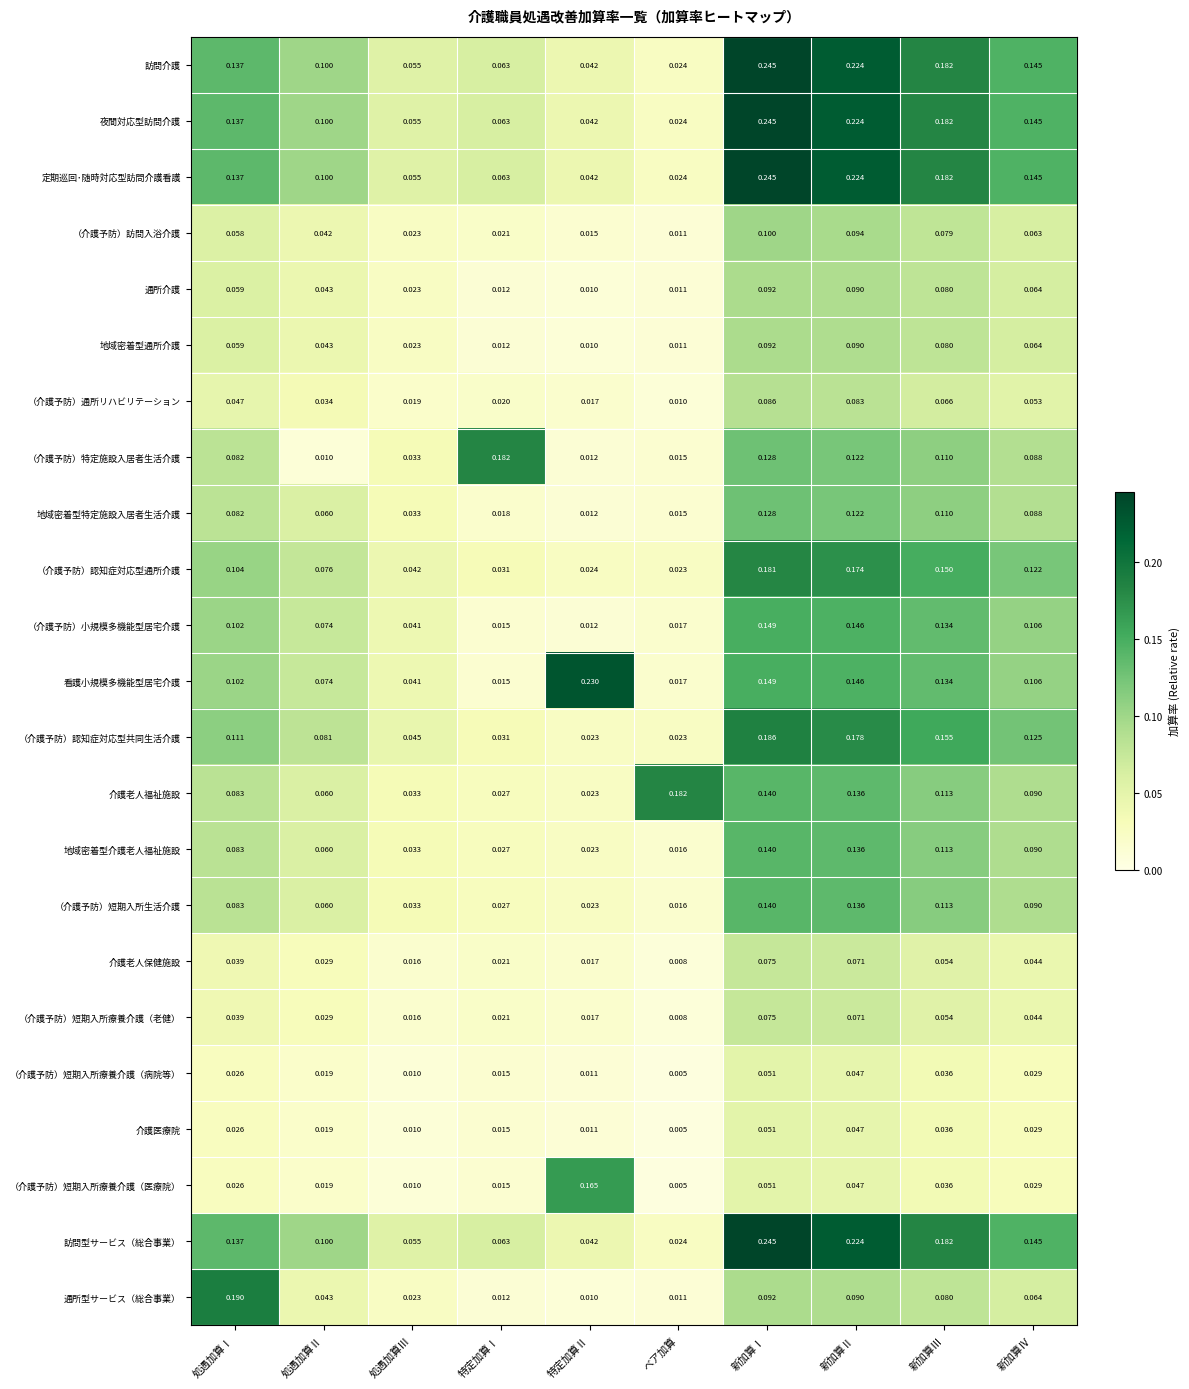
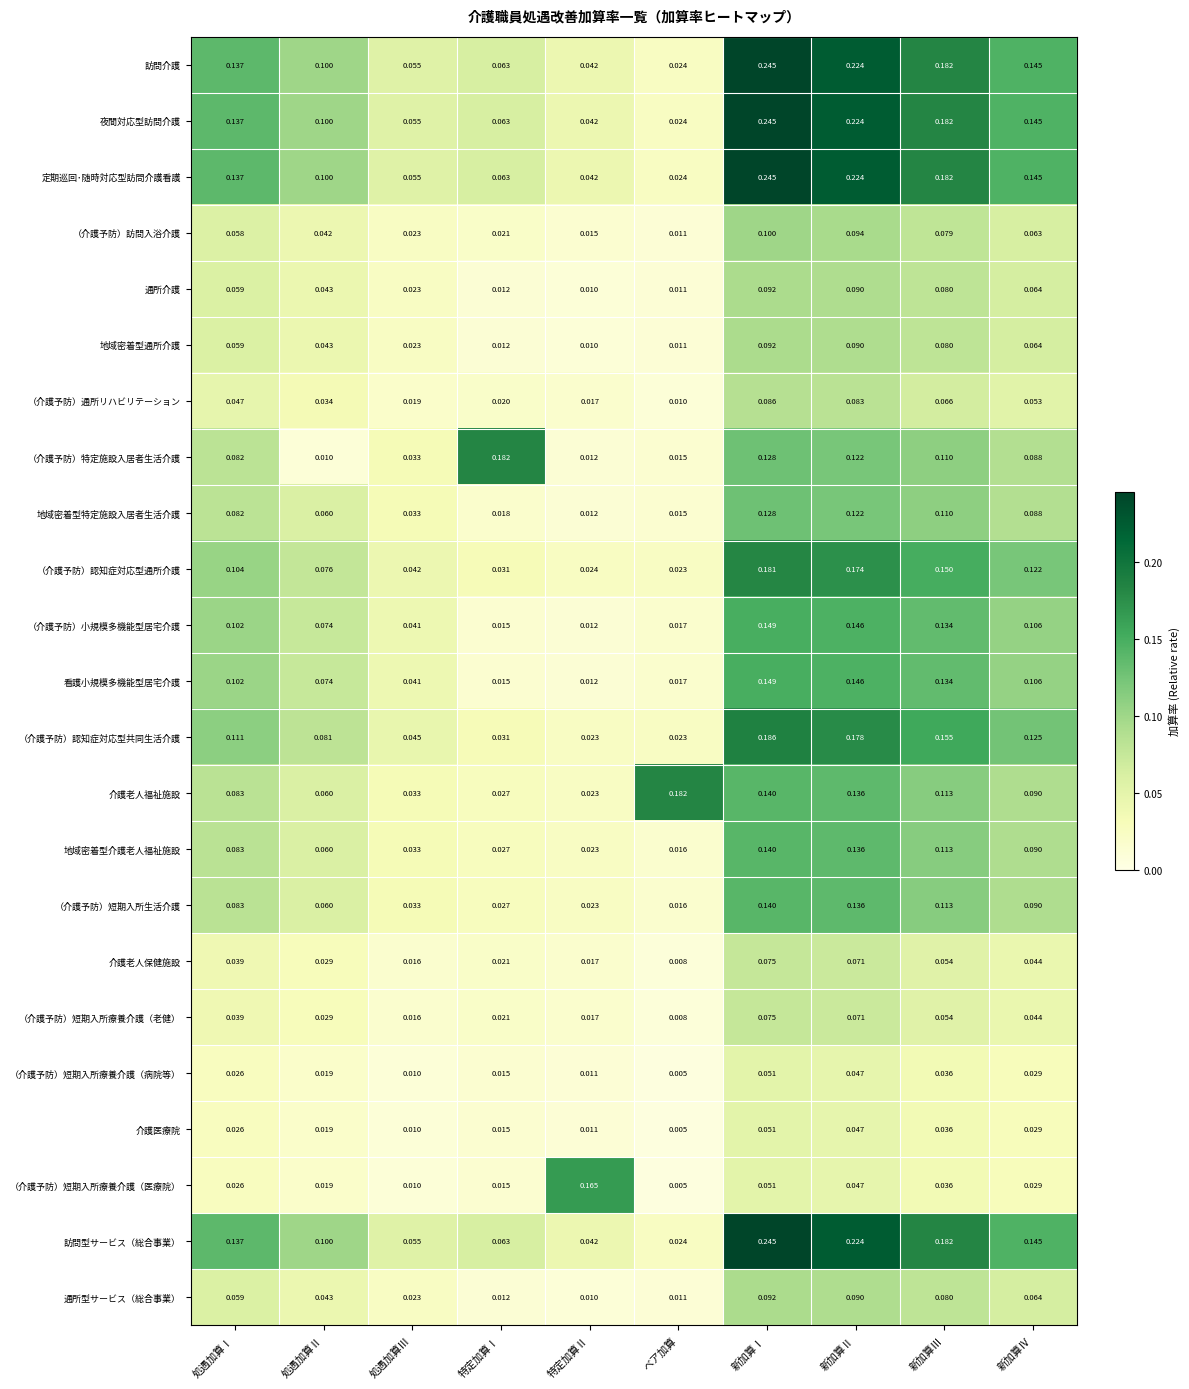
  {
    "看護小規模多機能型居宅介護": {
      "処遇加算Ⅰ": 0.102,
      "処遇加算Ⅱ": 0.074,
      "処遇加算Ⅲ": 0.041,
      "特定加算Ⅰ": 0.015,
-     "特定加算Ⅱ": 0.230,
+     "特定加算Ⅱ": 0.012,
      "ベア加算": 0.017,
      "新加算Ⅰ": 0.149,
      "新加算Ⅱ": 0.146,
      "新加算Ⅲ": 0.134,
      "新加算Ⅳ": 0.106
    },
    "通所型サービス（総合事業）": {
-     "処遇加算Ⅰ": 0.190,
+     "処遇加算Ⅰ": 0.059,
      "処遇加算Ⅱ": 0.043,
      "処遇加算Ⅲ": 0.023,
      "特定加算Ⅰ": 0.012,
      "特定加算Ⅱ": 0.010,
      "ベア加算": 0.011,
      "新加算Ⅰ": 0.092,
      "新加算Ⅱ": 0.090,
      "新加算Ⅲ": 0.080,
      "新加算Ⅳ": 0.064
    }
  }
